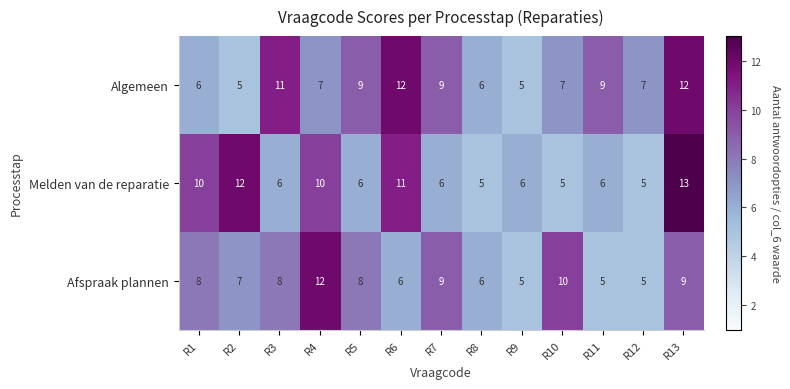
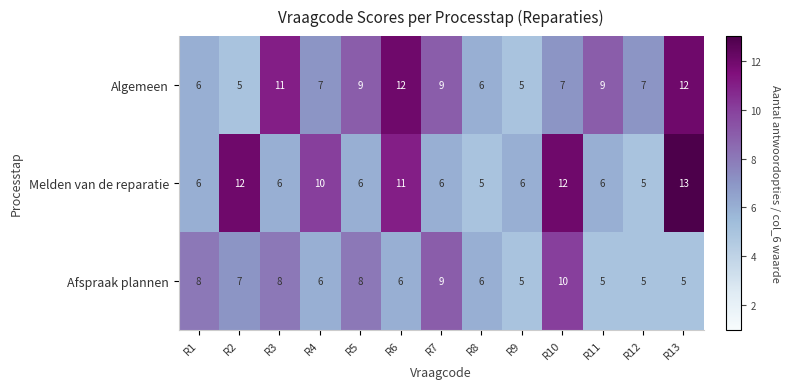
  {
    "Algemeen": {
      "R1": 6,
      "R2": 5,
      "R3": 11,
      "R4": 7,
      "R5": 9,
      "R6": 12,
      "R7": 9,
      "R8": 6,
      "R9": 5,
      "R10": 7,
      "R11": 9,
      "R12": 7,
      "R13": 12
    },
    "Melden van de reparatie": {
-     "R1": 10,
+     "R1": 6,
      "R2": 12,
      "R3": 6,
      "R4": 10,
      "R5": 6,
      "R6": 11,
      "R7": 6,
      "R8": 5,
      "R9": 6,
-     "R10": 5,
+     "R10": 12,
      "R11": 6,
      "R12": 5,
      "R13": 13
    },
    "Afspraak plannen": {
      "R1": 8,
      "R2": 7,
      "R3": 8,
-     "R4": 12,
+     "R4": 6,
      "R5": 8,
      "R6": 6,
      "R7": 9,
      "R8": 6,
      "R9": 5,
      "R10": 10,
      "R11": 5,
      "R12": 5,
-     "R13": 9
+     "R13": 5
    }
  }
